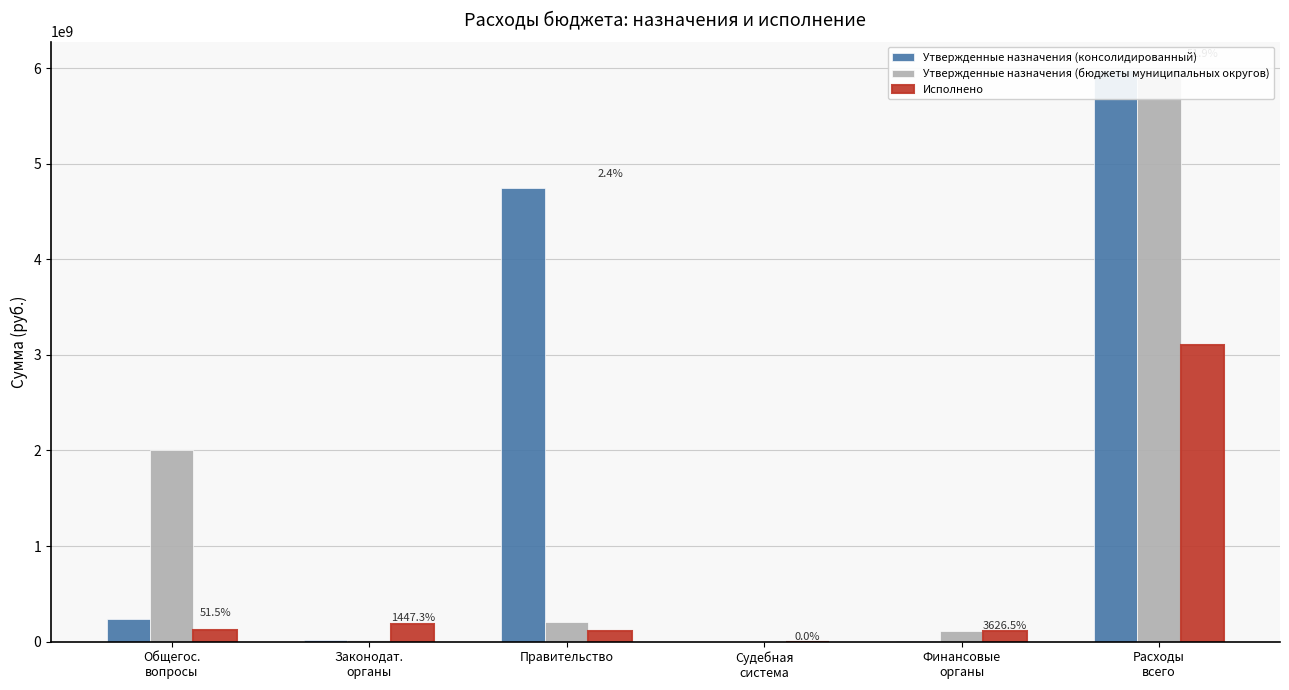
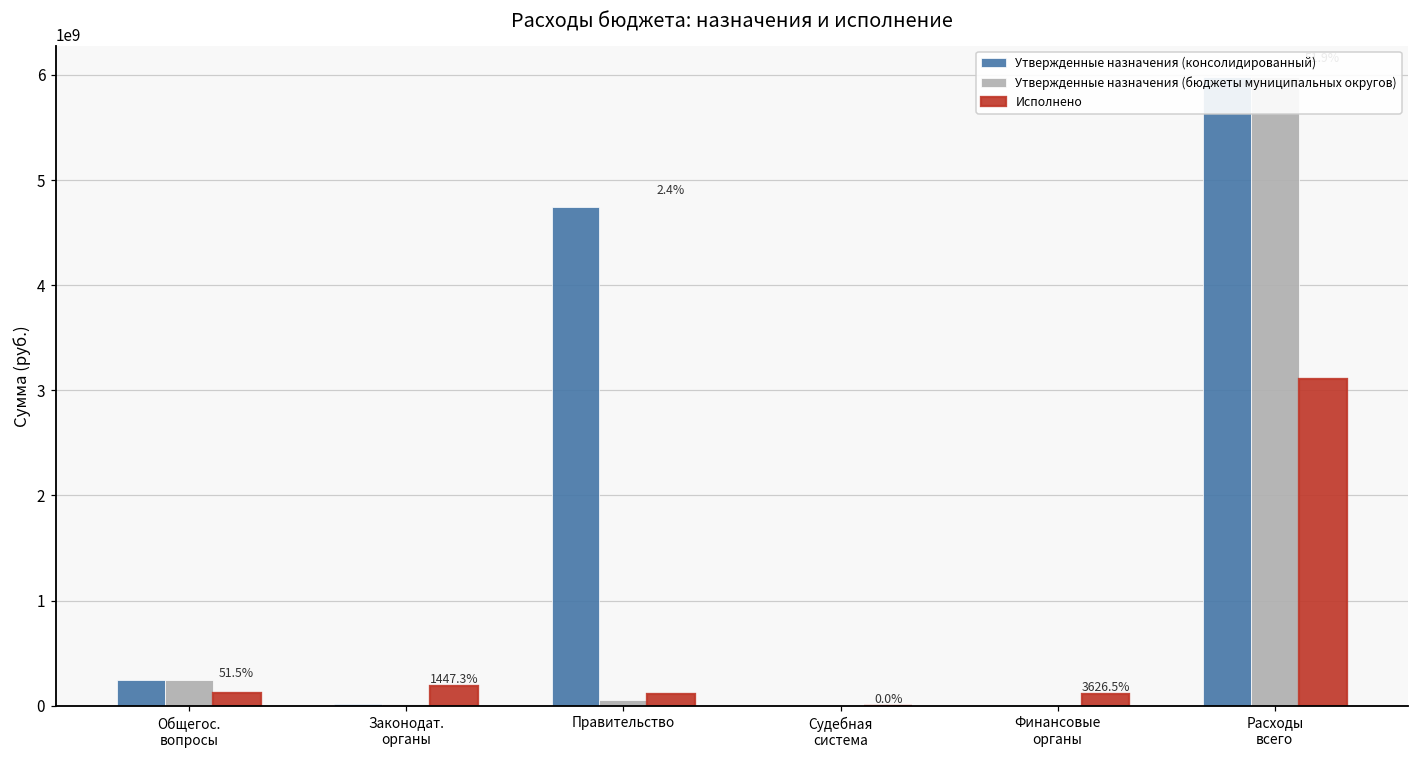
  {
    "Утвержденные назначения (консолидированный)": {
      "Общегос. вопросы": "200000000",
      "Правительство": "4700000000"
    },
    "Утвержденные назначения (бюджеты муниципальных округов)": {
-     "Общегос. вопросы": "2000000000",
-     "Правительство": "200000000",
-     "Финансовые органы": "100000000"
+     "Общегос. вопросы": "200000000",
+     "Правительство": "100000000",
+     "Финансовые органы": "0"
    },
    "Исполнено": {
      "Судебная система": "0.0%"
    }
  }
